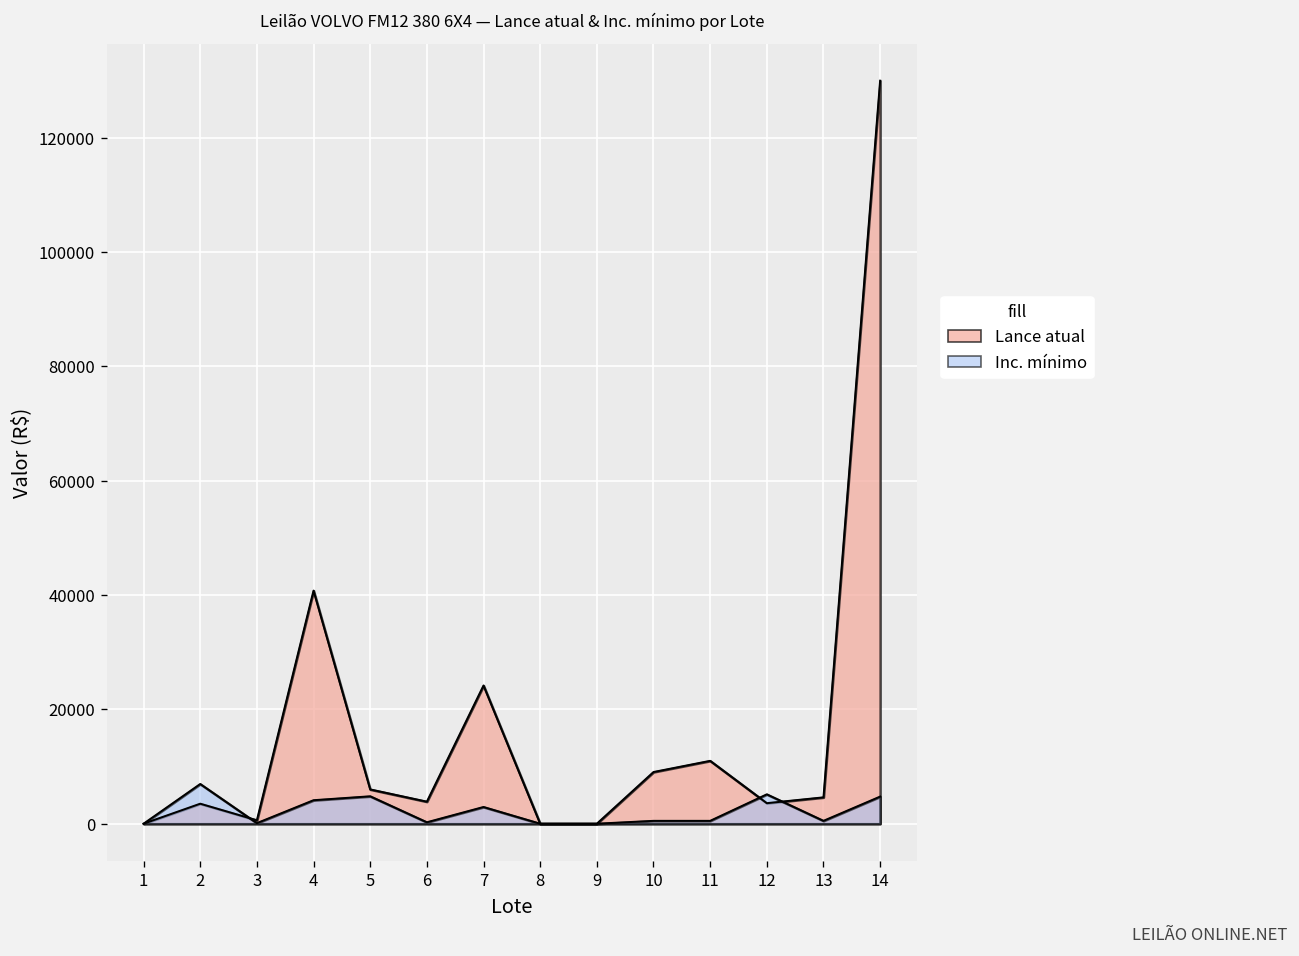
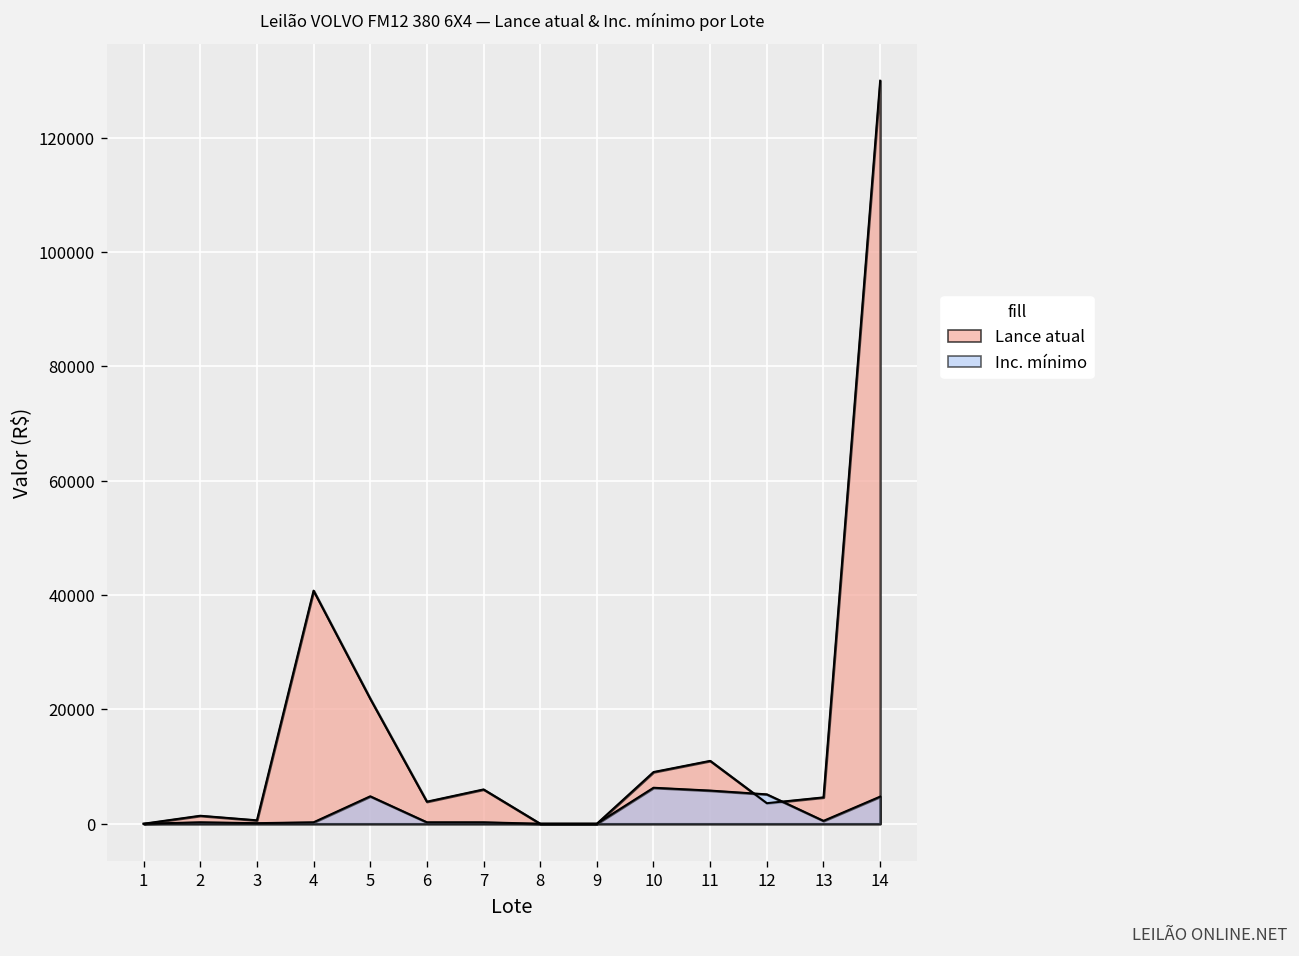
  {
    "Lance atual": {
-     "2": 4000,
+     "2": 1000,
      "4": 41000,
-     "5": 6000,
+     "5": 22000,
      "6": 4000,
-     "7": 24000,
+     "7": 6000,
      "10": 9000,
      "11": 11000,
      "12": 4000,
      "13": 5000,
      "14": 130000
    },
    "Inc. mínimo": {
-     "2": 7000,
-     "4": 4000,
+     "2": 0,
+     "4": 0,
      "5": 5000,
      "6": 0,
-     "7": 3000,
-     "10": 1000,
-     "11": 1000,
+     "7": 0,
+     "10": 6000,
+     "11": 6000,
      "12": 5000,
      "13": 1000,
      "14": 5000
    }
  }
